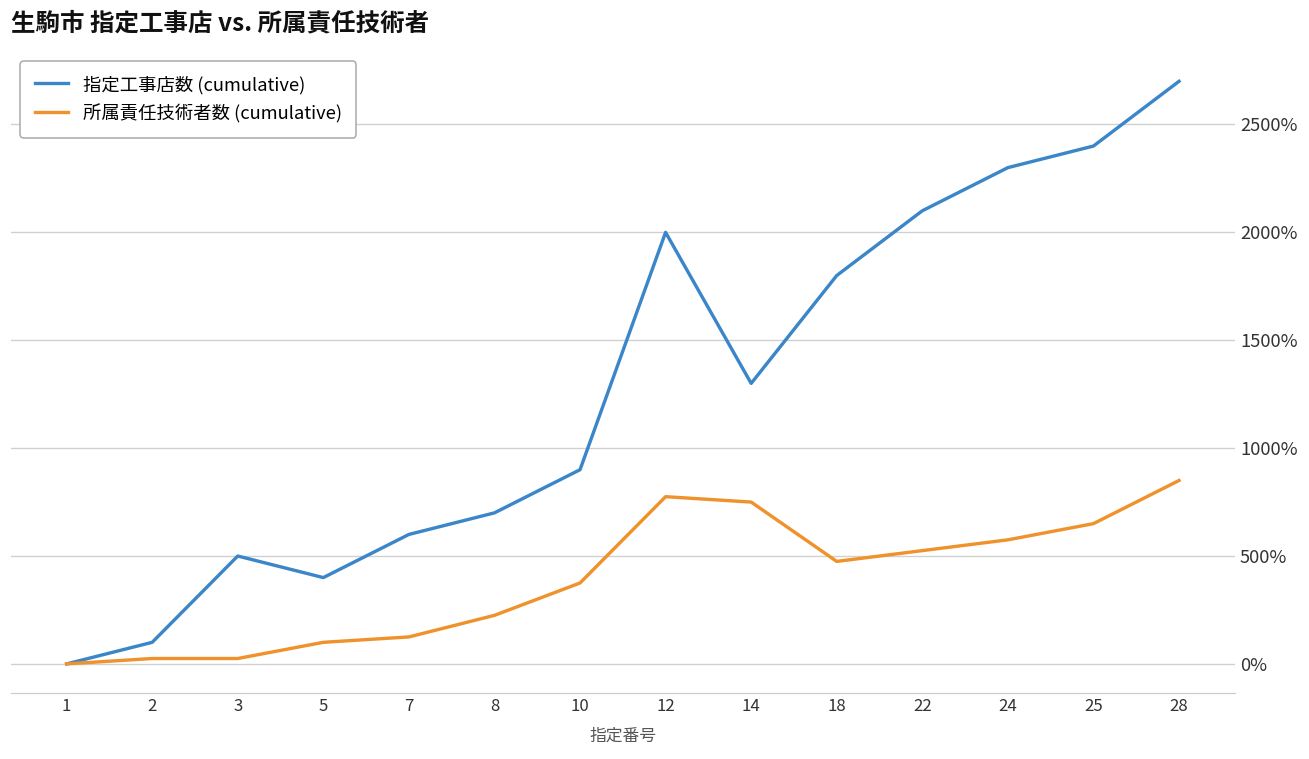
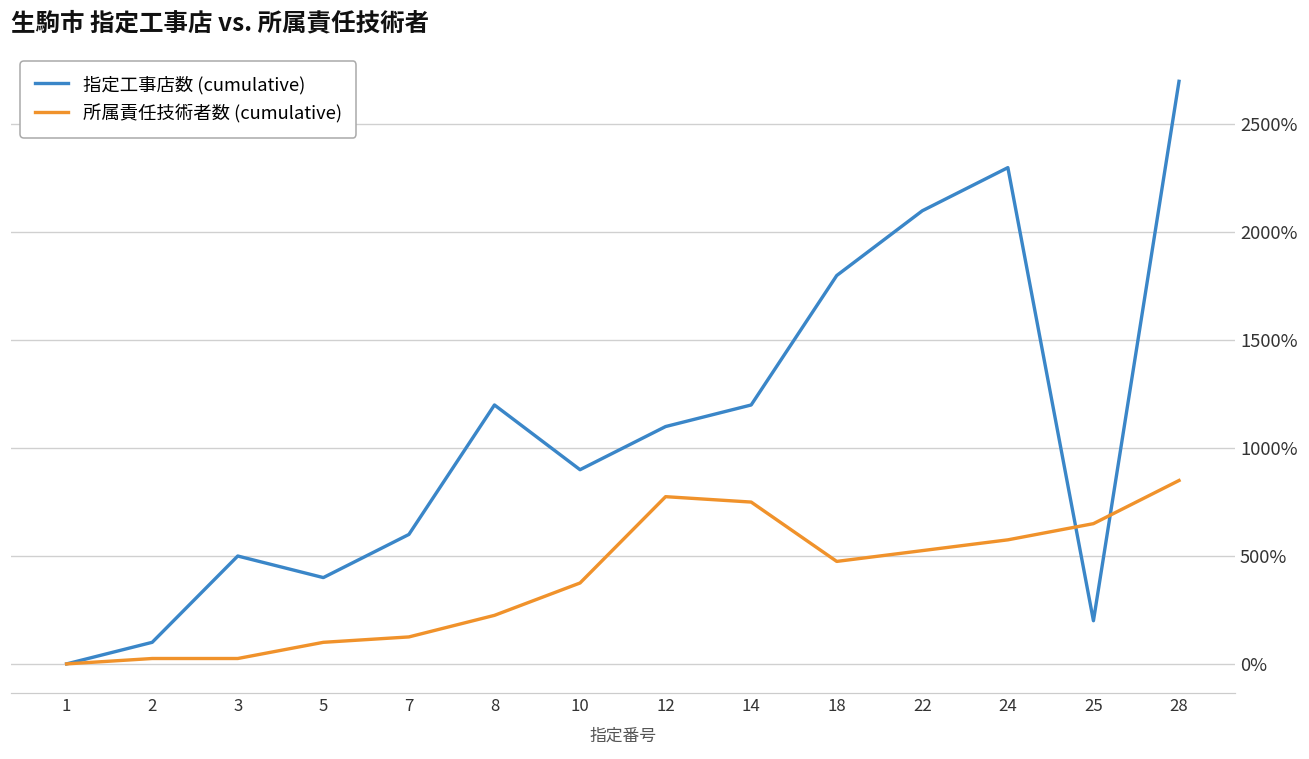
  {
    "指定工事店数 (cumulative)": {
      "2": "100%",
      "3": "500%",
      "5": "400%",
      "7": "600%",
-     "8": "700%",
+     "8": "1200%",
      "10": "900%",
-     "12": "2000%",
-     "14": "1300%",
+     "12": "1100%",
+     "14": "1200%",
      "18": "1800%",
      "22": "2100%",
      "24": "2300%",
-     "25": "2400%",
+     "25": "200%",
      "28": "2700%"
    },
    "所属責任技術者数 (cumulative)": {
      "2": "30%",
      "3": "30%",
      "5": "100%",
      "7": "130%",
      "8": "230%",
      "10": "380%",
      "12": "780%",
      "14": "750%",
      "18": "480%",
      "22": "530%",
      "24": "580%",
      "25": "650%",
      "28": "850%"
    }
  }
